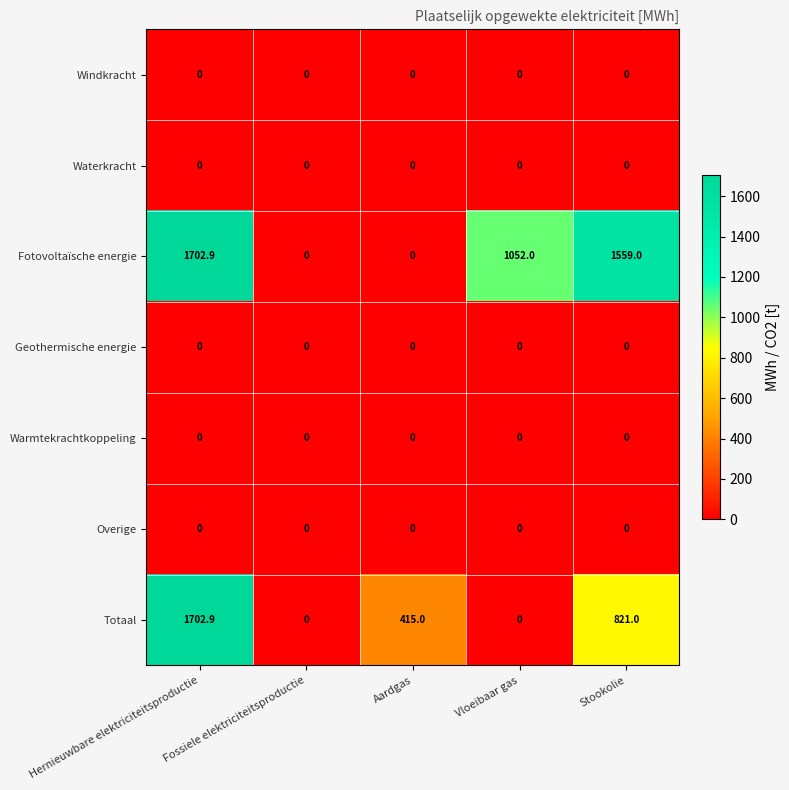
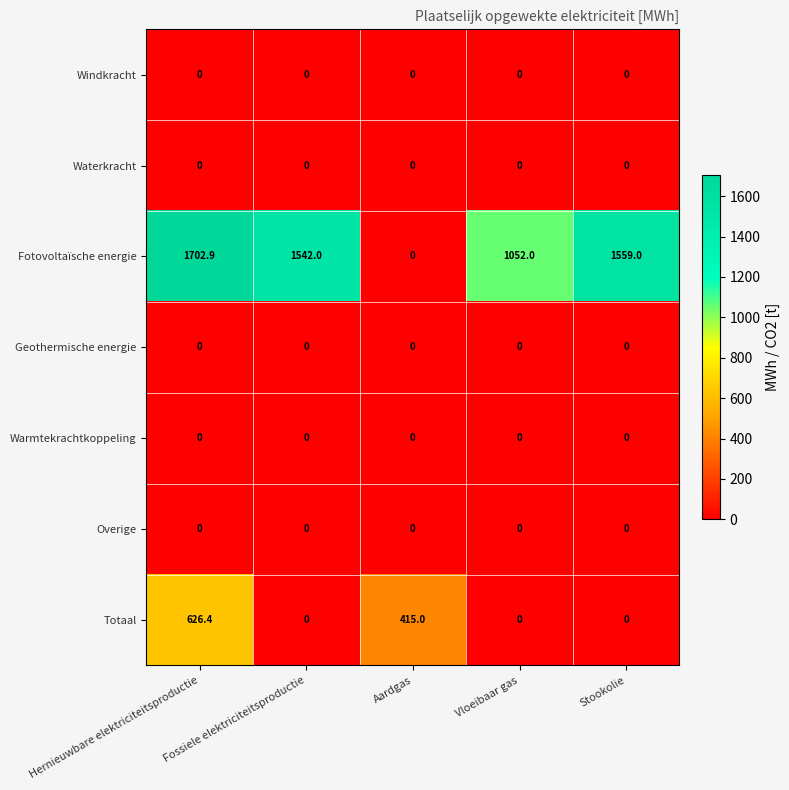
  {
    "Windkracht": {
      "Hernieuwbare elektriciteitsproductie": 0,
      "Fossiele elektriciteitsproductie": 0,
      "Aardgas": 0,
      "Vloeibaar gas": 0,
      "Stookolie": 0
    },
    "Waterkracht": {
      "Hernieuwbare elektriciteitsproductie": 0,
      "Fossiele elektriciteitsproductie": 0,
      "Aardgas": 0,
      "Vloeibaar gas": 0,
      "Stookolie": 0
    },
    "Fotovoltaïsche energie": {
      "Hernieuwbare elektriciteitsproductie": 1702.9,
-     "Fossiele elektriciteitsproductie": 0,
+     "Fossiele elektriciteitsproductie": 1542.0,
      "Aardgas": 0,
      "Vloeibaar gas": 1052.0,
      "Stookolie": 1559.0
    },
    "Geothermische energie": {
      "Hernieuwbare elektriciteitsproductie": 0,
      "Fossiele elektriciteitsproductie": 0,
      "Aardgas": 0,
      "Vloeibaar gas": 0,
      "Stookolie": 0
    },
    "Warmtekrachtkoppeling": {
      "Hernieuwbare elektriciteitsproductie": 0,
      "Fossiele elektriciteitsproductie": 0,
      "Aardgas": 0,
      "Vloeibaar gas": 0,
      "Stookolie": 0
    },
    "Overige": {
      "Hernieuwbare elektriciteitsproductie": 0,
      "Fossiele elektriciteitsproductie": 0,
      "Aardgas": 0,
      "Vloeibaar gas": 0,
      "Stookolie": 0
    },
    "Totaal": {
-     "Hernieuwbare elektriciteitsproductie": 1702.9,
+     "Hernieuwbare elektriciteitsproductie": 626.4,
      "Fossiele elektriciteitsproductie": 0,
      "Aardgas": 415.0,
      "Vloeibaar gas": 0,
-     "Stookolie": 821.0
+     "Stookolie": 0
    }
  }
